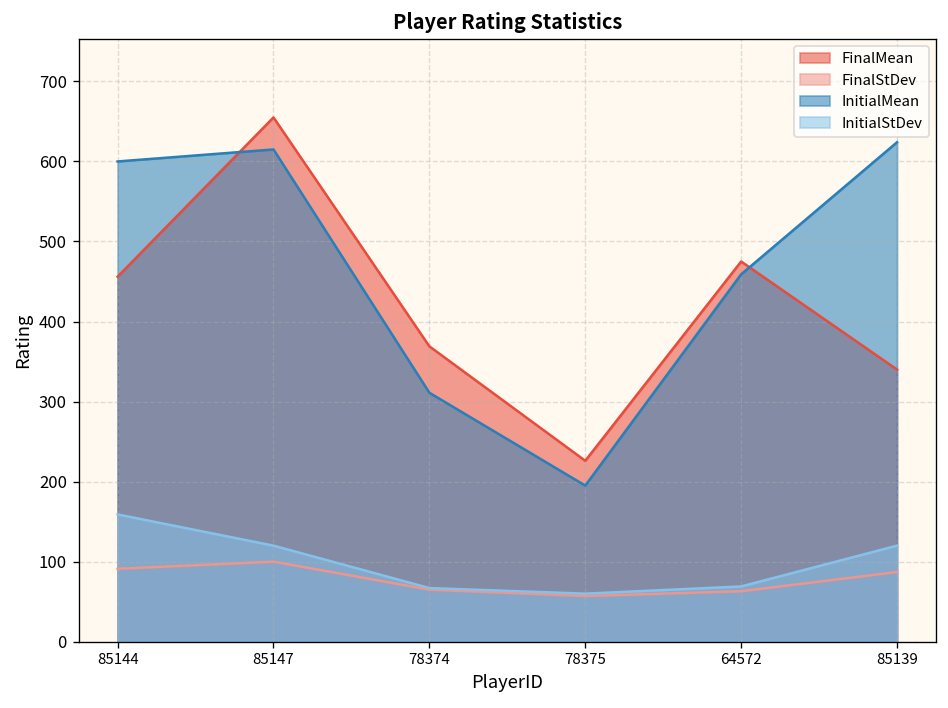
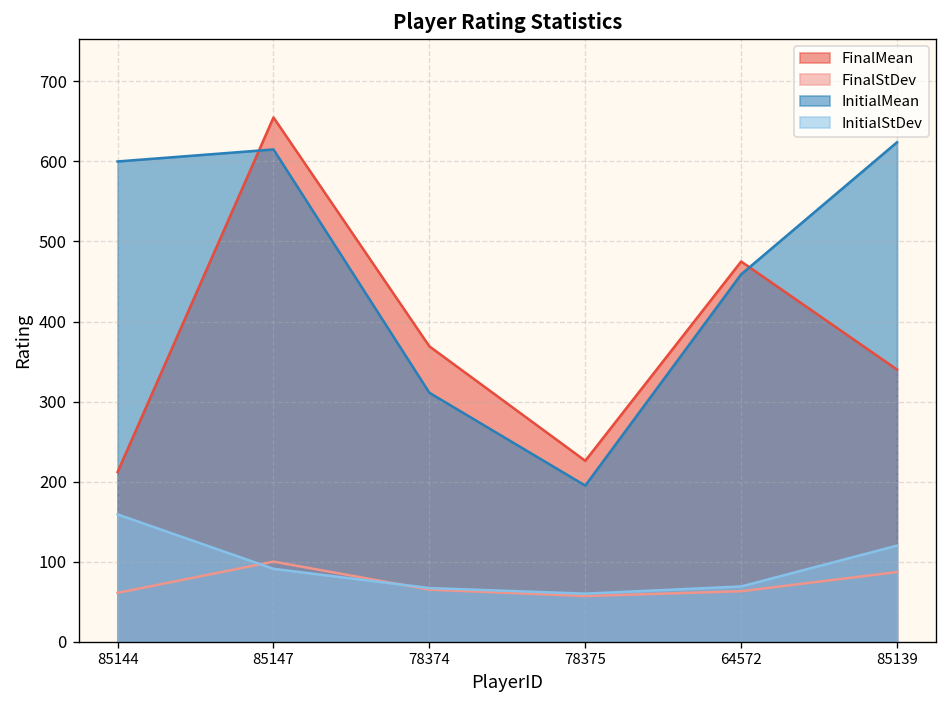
  {
    "FinalMean": {
-     "85144": 460,
+     "85144": 210,
      "85147": 660,
      "78374": 370,
      "78375": 230,
      "64572": 480,
      "85139": 340
    },
    "FinalStDev": {
-     "85144": 90,
+     "85144": 60,
      "85147": 100,
      "64572": 60,
      "85139": 90
    },
    "InitialMean": {
      "85144": 600,
      "85147": 620,
      "78374": 310,
      "78375": 200,
      "64572": 460
    },
    "InitialStDev": {
      "85144": 160,
-     "85147": 120,
+     "85147": 90,
      "64572": 70,
      "85139": 120
    }
  }
